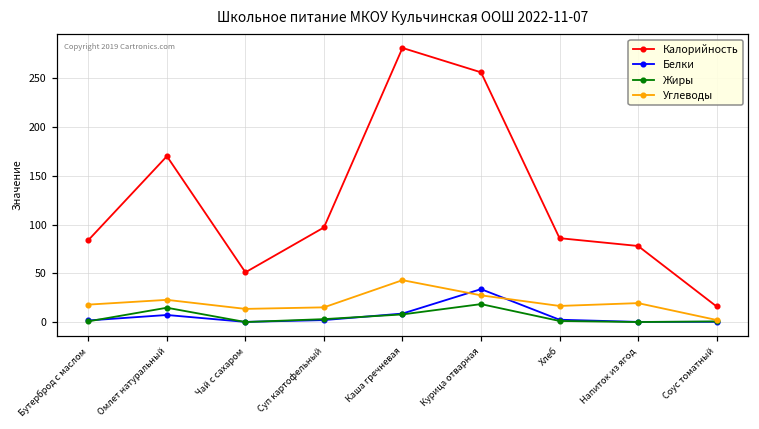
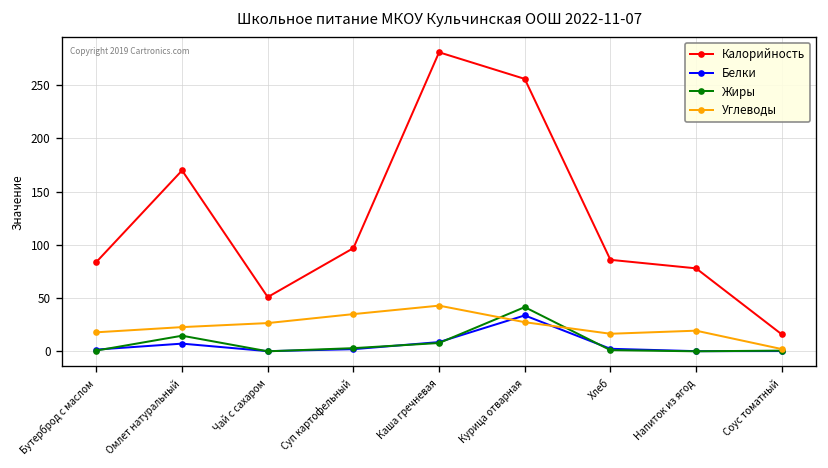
  {
    "Калорийность": {
      "Бутерброд с маслом": 80,
      "Омлет натуральный": 170,
      "Чай с сахаром": 50,
      "Суп картофельный": 100,
      "Каша гречневая": 280,
      "Курица отварная": 260,
      "Хлеб": 90,
      "Напиток из ягод": 80,
      "Соус томатный": 20
    },
    "Белки": {
      "Омлет натуральный": 10,
      "Курица отварная": 30
    },
    "Жиры": {
      "Омлет натуральный": 10,
-     "Курица отварная": 20
+     "Курица отварная": 40
    },
    "Углеводы": {
      "Бутерброд с маслом": 20,
      "Омлет натуральный": 20,
-     "Чай с сахаром": 10,
-     "Суп картофельный": 20,
+     "Чай с сахаром": 30,
+     "Суп картофельный": 40,
      "Каша гречневая": 40,
      "Курица отварная": 30,
      "Хлеб": 20,
      "Напиток из ягод": 20
    }
  }
